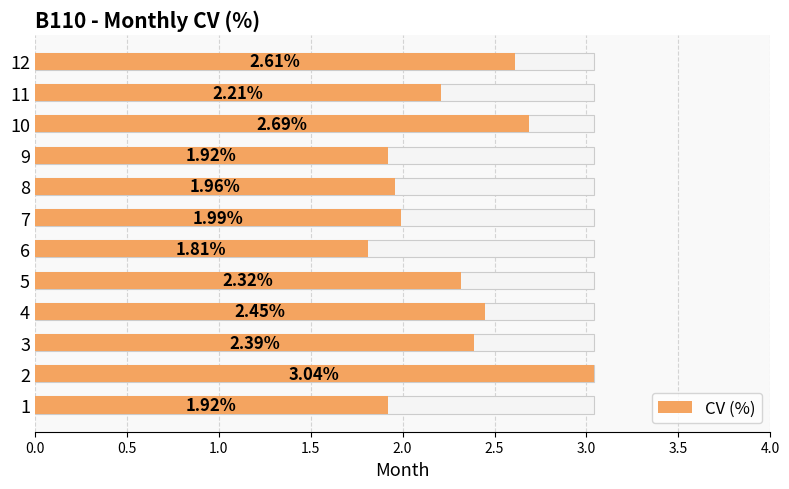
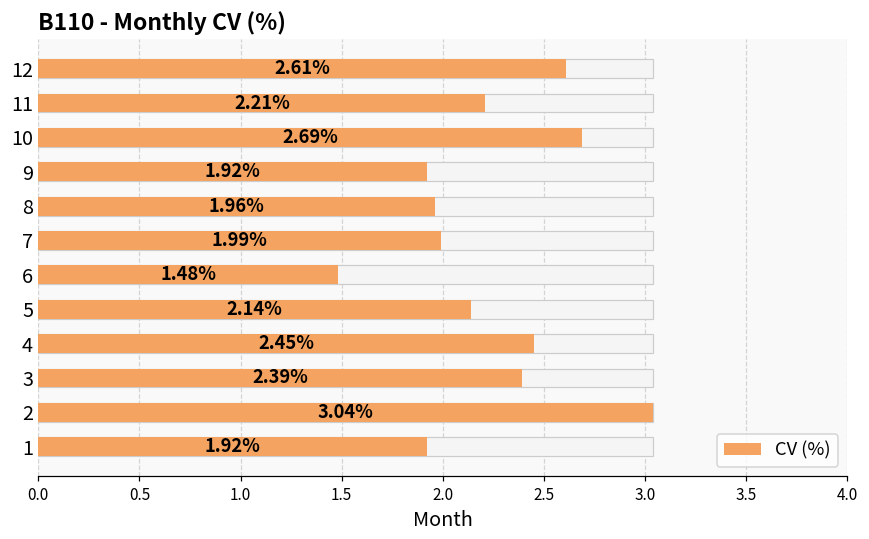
  {
    "CV (%)": {
-     "6": "1.81%",
-     "5": "2.32%",
+     "6": "1.48%",
+     "5": "2.14%",
      "2": "3.04%"
    }
  }
